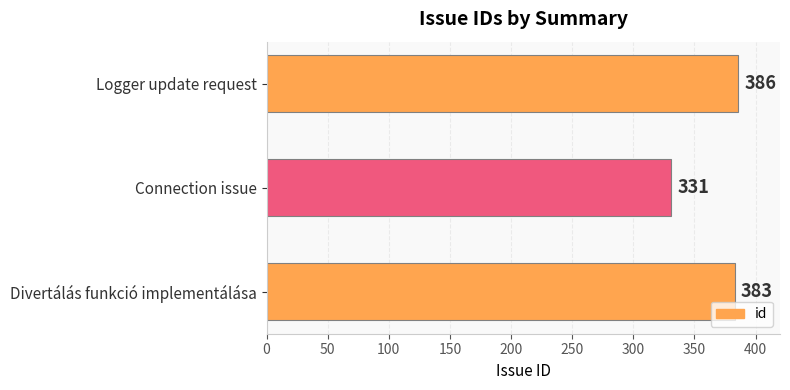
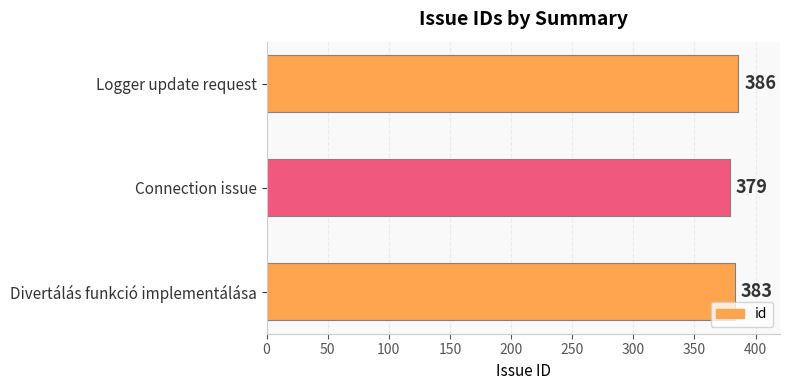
  {
    "Logger update request": 386,
-   "Connection issue": 331,
+   "Connection issue": 379,
    "Divertálás funkció implementálása": 383
  }
